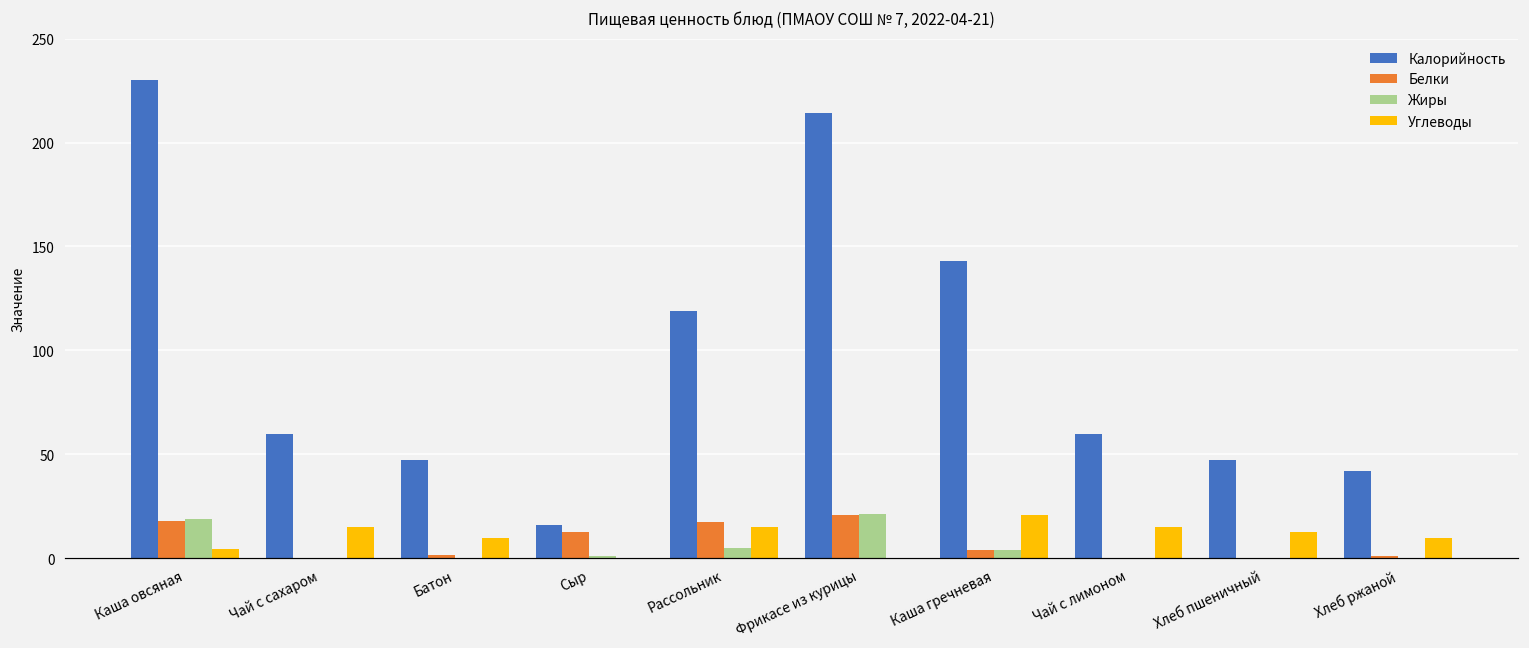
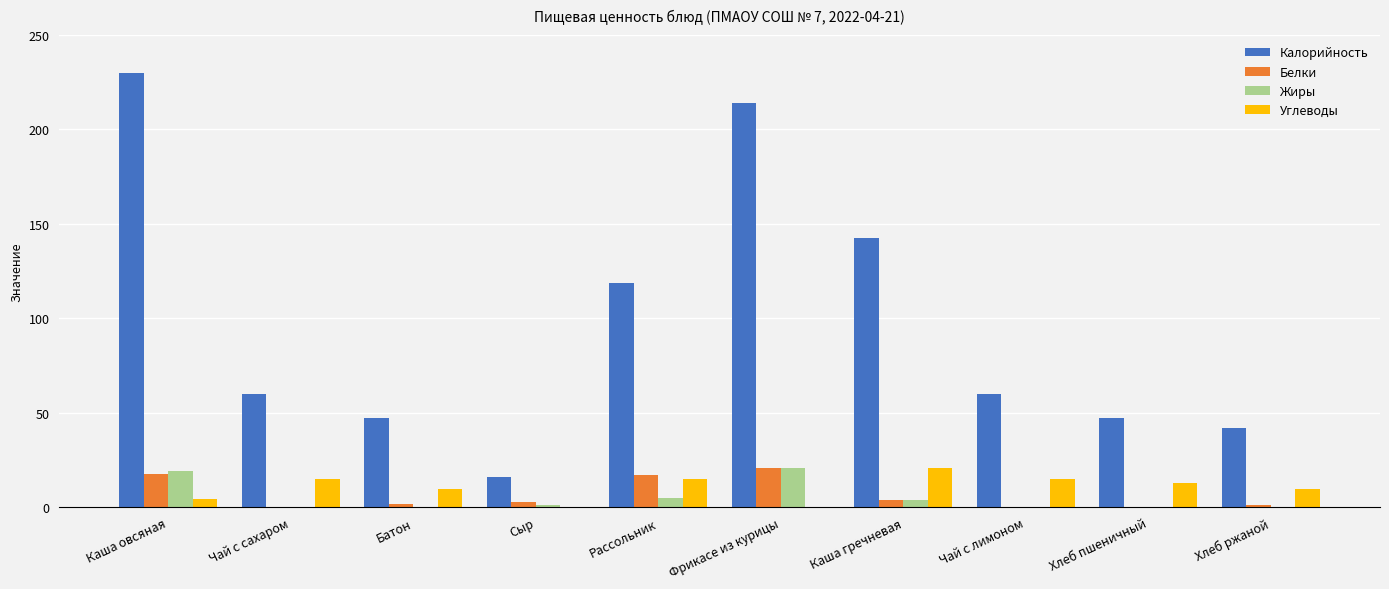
  {
    "Калорийность": {
      "Каша овсяная": 230,
      "Чай с сахаром": 60,
      "Батон": 47,
      "Сыр": 16,
      "Рассольник": 119,
      "Фрикасе из курицы": 214,
      "Каша гречневая": 143,
      "Чай с лимоном": 60,
      "Хлеб пшеничный": 47,
      "Хлеб ржаной": 42
    },
    "Белки": {
      "Каша овсяная": 18,
      "Чай с сахаром": 0,
      "Батон": 2,
-     "Сыр": 12,
+     "Сыр": 3,
      "Рассольник": 17,
      "Фрикасе из курицы": 21,
      "Каша гречневая": 4
    },
    "Жиры": {
      "Каша овсяная": 19,
      "Чай с сахаром": 0,
      "Батон": 0,
      "Рассольник": 5,
      "Фрикасе из курицы": 21,
      "Каша гречневая": 4,
      "Чай с лимоном": 0,
      "Хлеб пшеничный": 0,
      "Хлеб ржаной": 0
    },
    "Углеводы": {
      "Каша овсяная": 4,
      "Чай с сахаром": 15,
      "Батон": 10,
      "Сыр": 0,
      "Рассольник": 15,
      "Каша гречневая": 21,
      "Чай с лимоном": 15,
      "Хлеб пшеничный": 13,
      "Хлеб ржаной": 10
    }
  }
